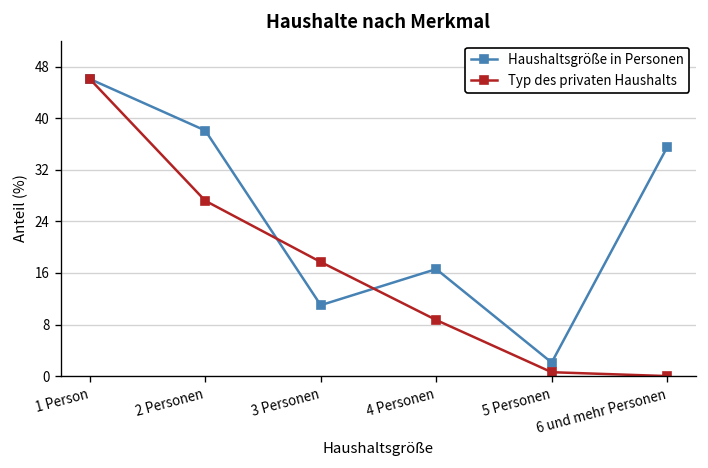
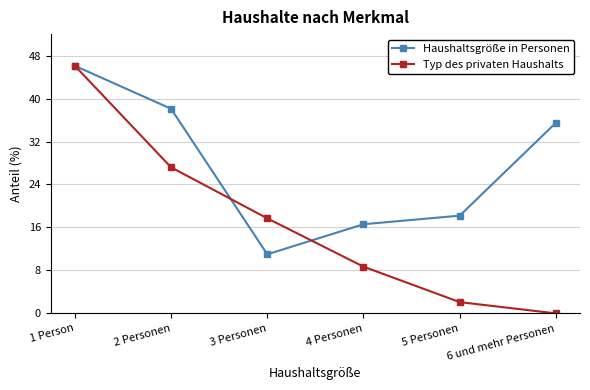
  {
    "Haushaltsgröße in Personen": {
      "2 Personen": 38,
      "3 Personen": 11,
      "4 Personen": 17,
-     "5 Personen": 2,
+     "5 Personen": 18,
      "6 und mehr Personen": 36
    },
    "Typ des privaten Haushalts": {
      "2 Personen": 27,
      "3 Personen": 18,
      "4 Personen": 9,
-     "5 Personen": 1,
+     "5 Personen": 2,
      "6 und mehr Personen": 0
    }
  }
